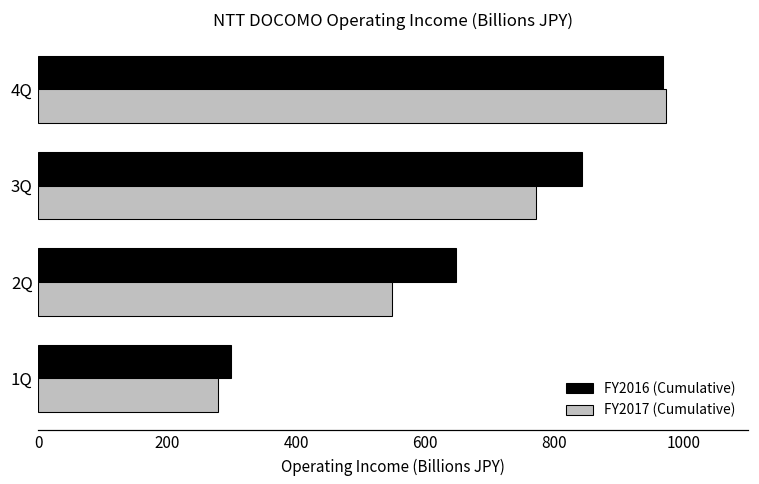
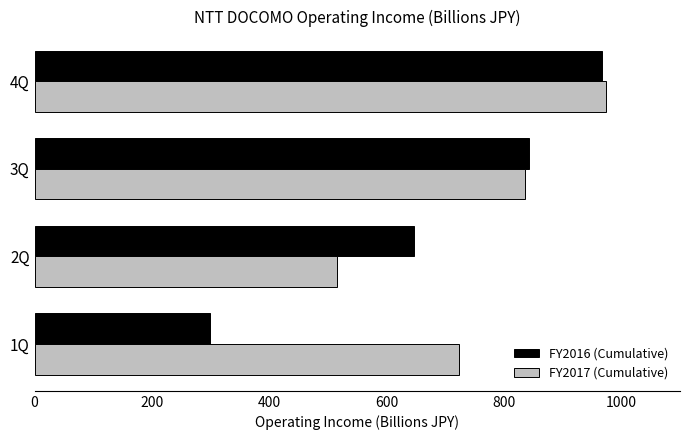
  {
    "FY2016 (Cumulative)": {
      "4Q": 970,
      "3Q": 840,
      "2Q": 650,
      "1Q": 300
    },
    "FY2017 (Cumulative)": {
      "4Q": 970,
-     "3Q": 770,
-     "2Q": 550,
-     "1Q": 280
+     "3Q": 840,
+     "2Q": 510,
+     "1Q": 720
    }
  }
